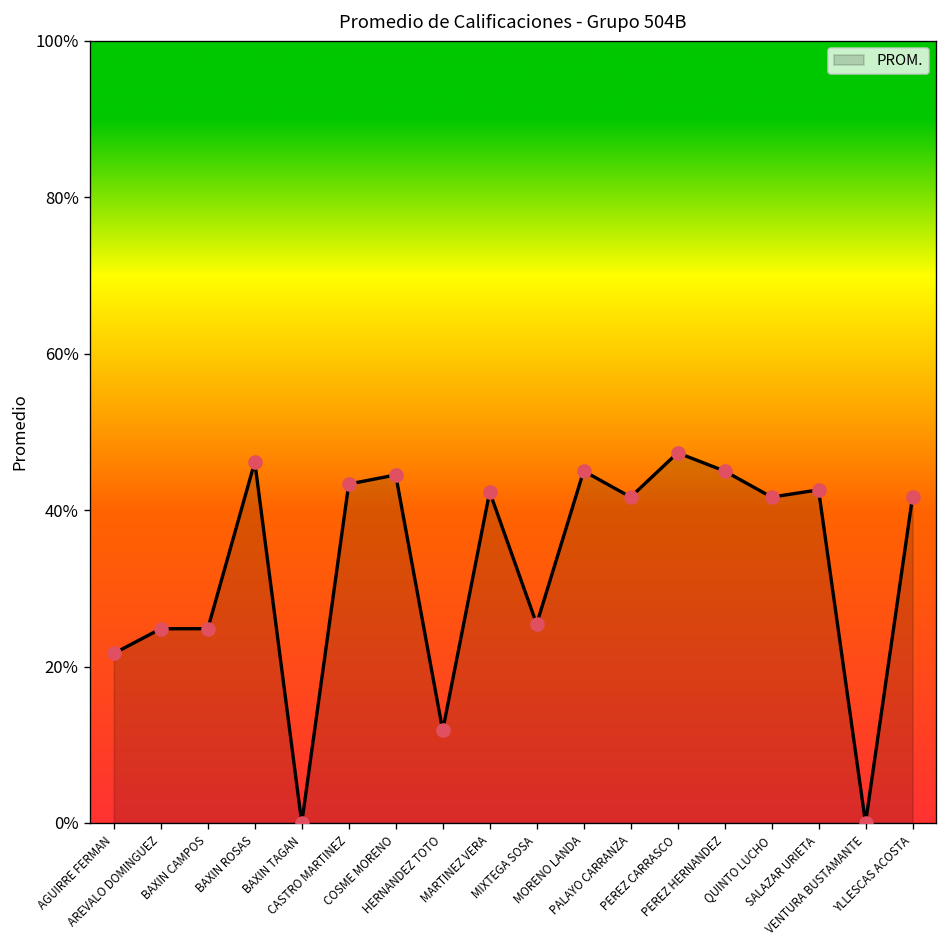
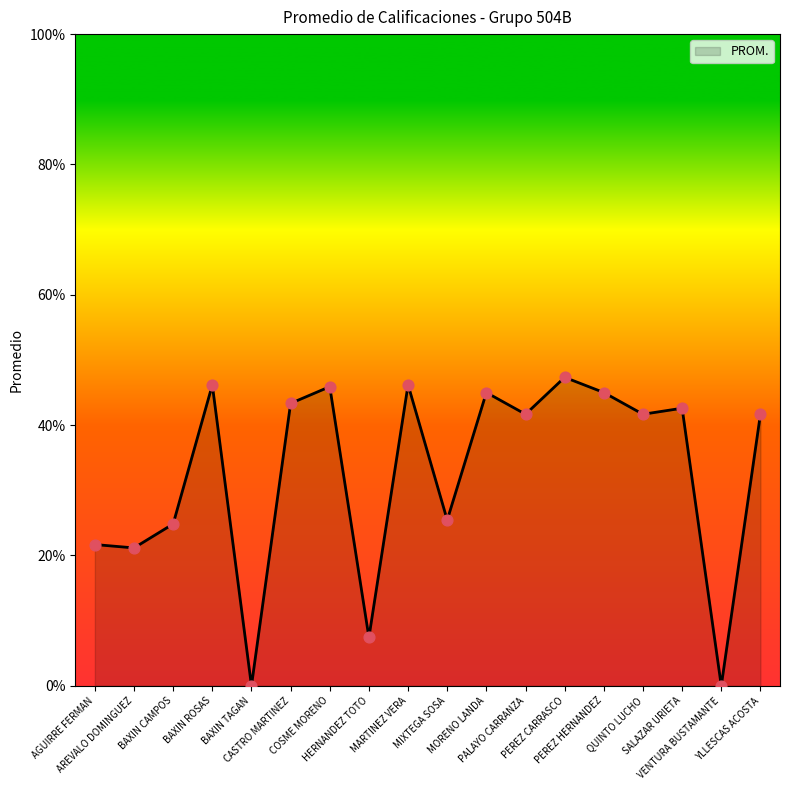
  {
    "AGUIRRE FERMAN": "22%",
-   "AREVALO DOMINGUEZ": "25%",
+   "AREVALO DOMINGUEZ": "21%",
    "BAXIN CAMPOS": "25%",
    "BAXIN ROSAS": "46%",
    "BAXIN TAGAN": "0%",
    "CASTRO MARTINEZ": "43%",
-   "COSME MORENO": "45%",
-   "HERNANDEZ TOTO": "12%",
-   "MARTINEZ VERA": "42%",
+   "COSME MORENO": "46%",
+   "HERNANDEZ TOTO": "7%",
+   "MARTINEZ VERA": "46%",
    "MIXTEGA SOSA": "25%",
    "MORENO LANDA": "45%",
    "PALAYO CARRANZA": "42%",
    "PEREZ CARRASCO": "47%",
    "PEREZ HERNANDEZ": "45%",
    "QUINTO LUCHO": "42%",
    "SALAZAR URIETA": "43%",
    "VENTURA BUSTAMANTE": "0%",
    "YLLESCAS ACOSTA": "42%"
  }
